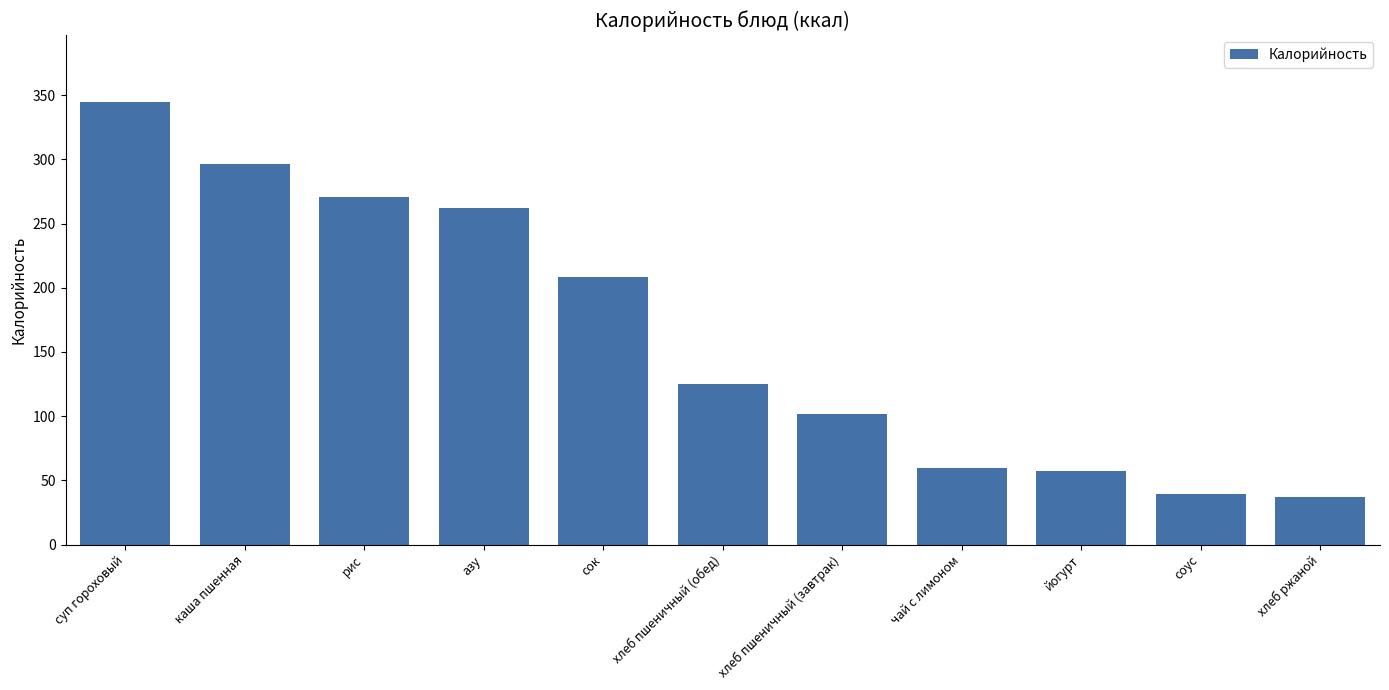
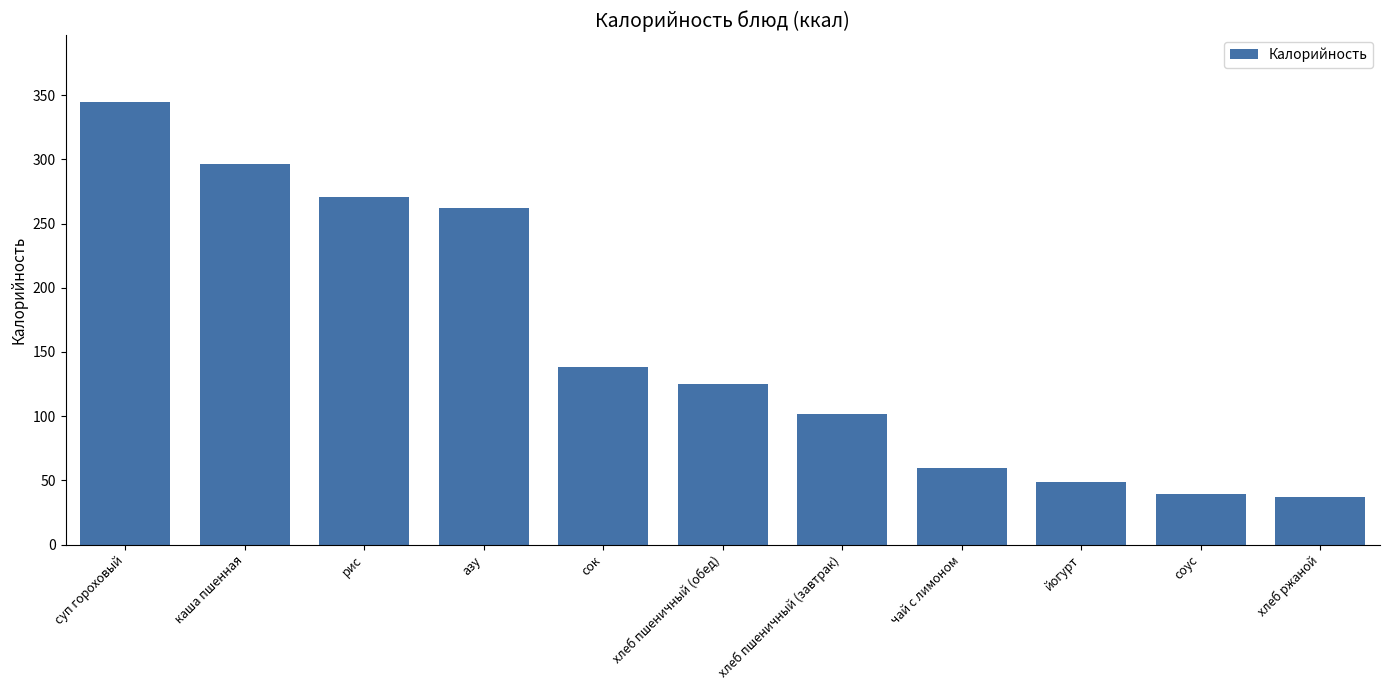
  {
    "суп гороховый": 345,
    "каша пшенная": 296,
    "рис": 271,
    "азу": 262,
-   "сок": 208,
+   "сок": 138,
    "хлеб пшеничный (обед)": 125,
    "хлеб пшеничный (завтрак)": 102,
    "чай с лимоном": 60,
-   "йогурт": 57,
+   "йогурт": 49,
    "соус": 39,
    "хлеб ржаной": 37
  }
